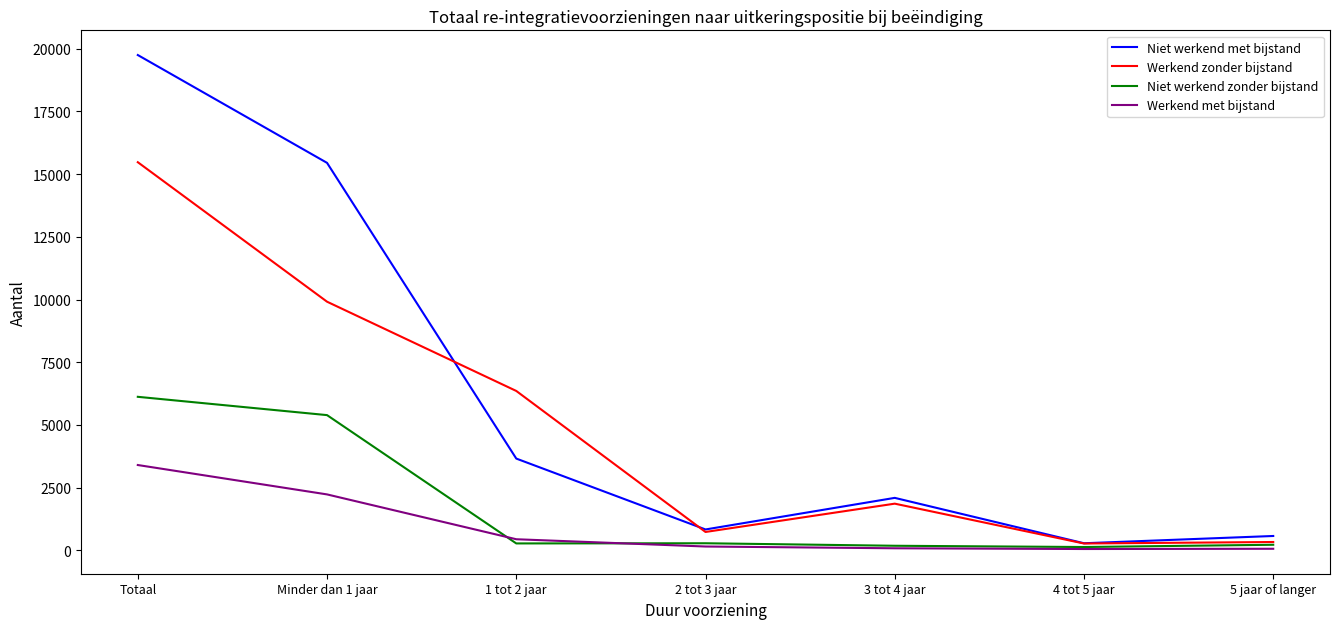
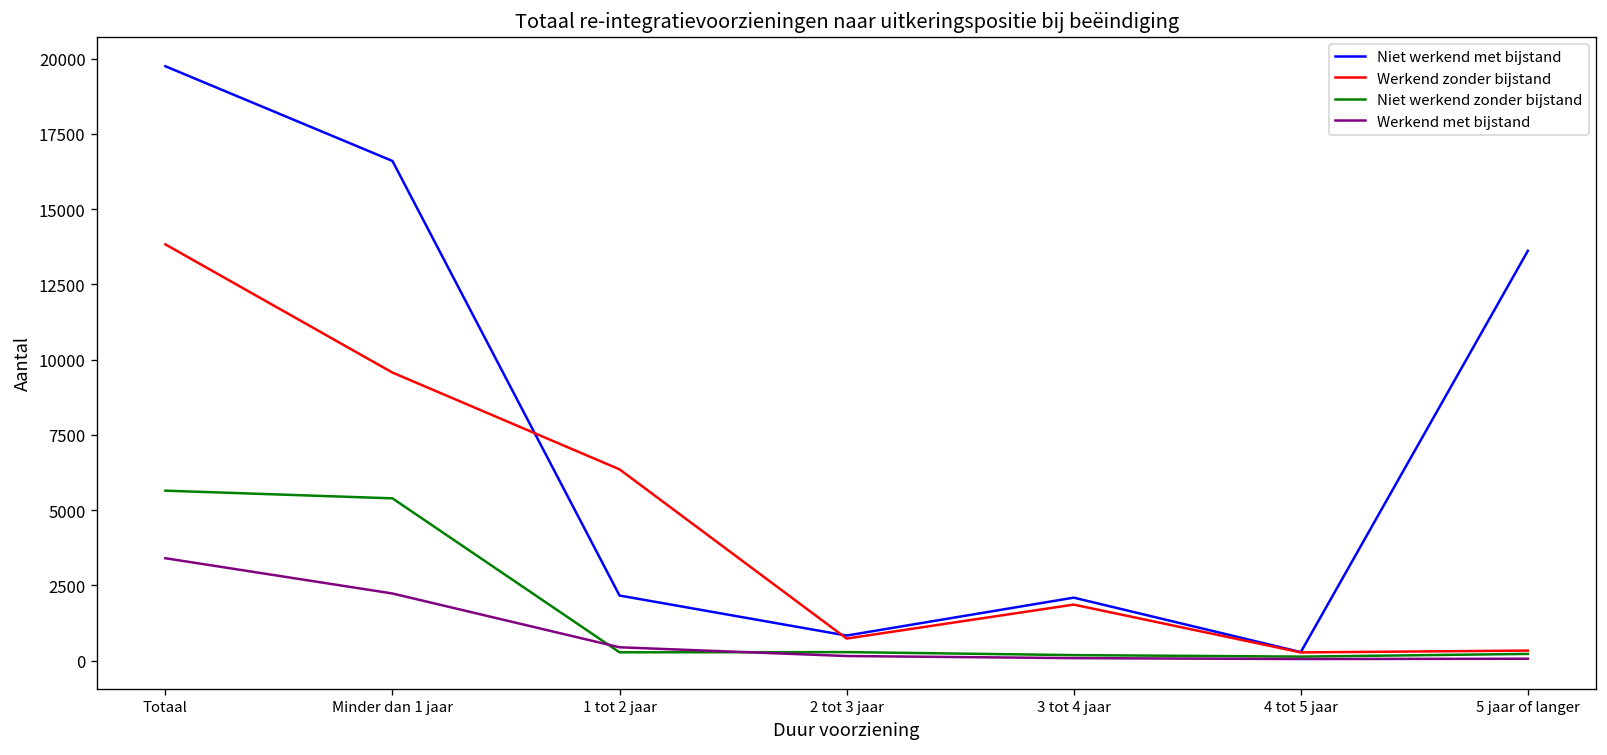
  {
    "Niet werkend met bijstand": {
      "Totaal": 19800,
-     "Minder dan 1 jaar": 15500,
-     "1 tot 2 jaar": 3700,
+     "Minder dan 1 jaar": 16600,
+     "1 tot 2 jaar": 2200,
      "3 tot 4 jaar": 2100,
-     "5 jaar of langer": 600
+     "5 jaar of langer": 13600
    },
    "Werkend zonder bijstand": {
-     "Totaal": 15500,
-     "Minder dan 1 jaar": 9900,
+     "Totaal": 13800,
+     "Minder dan 1 jaar": 9600,
      "1 tot 2 jaar": 6400,
      "3 tot 4 jaar": 1900,
      "5 jaar of langer": 300
    },
    "Niet werkend zonder bijstand": {
-     "Totaal": 6100,
+     "Totaal": 5600,
      "Minder dan 1 jaar": 5400,
      "1 tot 2 jaar": 300,
      "2 tot 3 jaar": 300,
      "5 jaar of langer": 200
    },
    "Werkend met bijstand": {
      "Totaal": 3400,
      "Minder dan 1 jaar": 2200,
      "1 tot 2 jaar": 400,
      "2 tot 3 jaar": 200,
      "5 jaar of langer": 100
    }
  }
